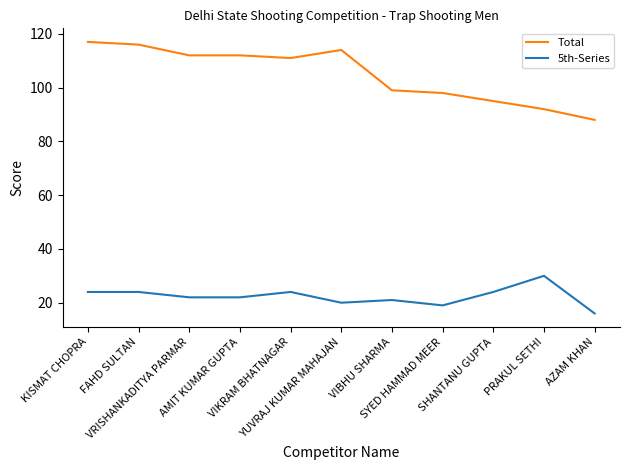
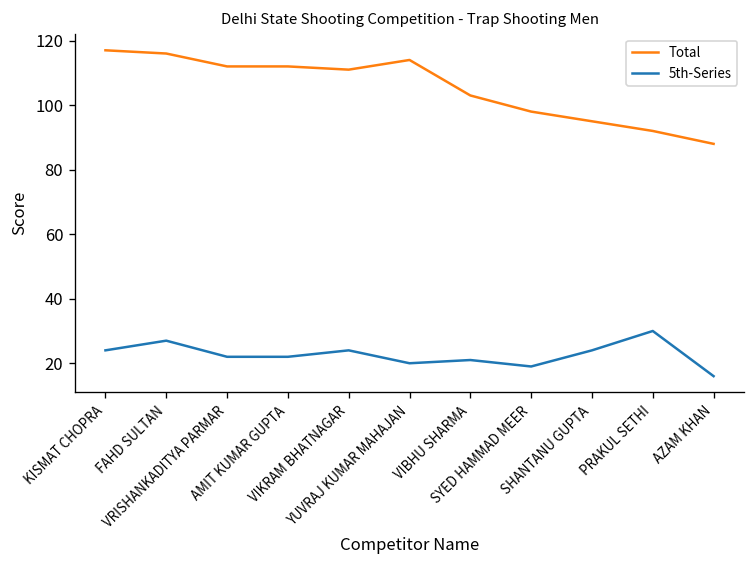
  {
    "Total": {
      "KISMAT CHOPRA": 117,
      "FAHD SULTAN": 116,
      "VRISHANKADITYA PARMAR": 112,
      "AMIT KUMAR GUPTA": 112,
      "VIKRAM BHATNAGAR": 111,
      "YUVRAJ KUMAR MAHAJAN": 114,
-     "VIBHU SHARMA": 99,
+     "VIBHU SHARMA": 103,
      "SYED HAMMAD MEER": 98,
      "SHANTANU GUPTA": 95,
      "PRAKUL SETHI": 92,
      "AZAM KHAN": 88
    },
    "5th-Series": {
      "KISMAT CHOPRA": 24,
-     "FAHD SULTAN": 24,
+     "FAHD SULTAN": 27,
      "VRISHANKADITYA PARMAR": 22,
      "AMIT KUMAR GUPTA": 22,
      "VIKRAM BHATNAGAR": 24,
      "YUVRAJ KUMAR MAHAJAN": 20,
      "VIBHU SHARMA": 21,
      "SYED HAMMAD MEER": 19,
      "SHANTANU GUPTA": 24,
      "PRAKUL SETHI": 30,
      "AZAM KHAN": 16
    }
  }
